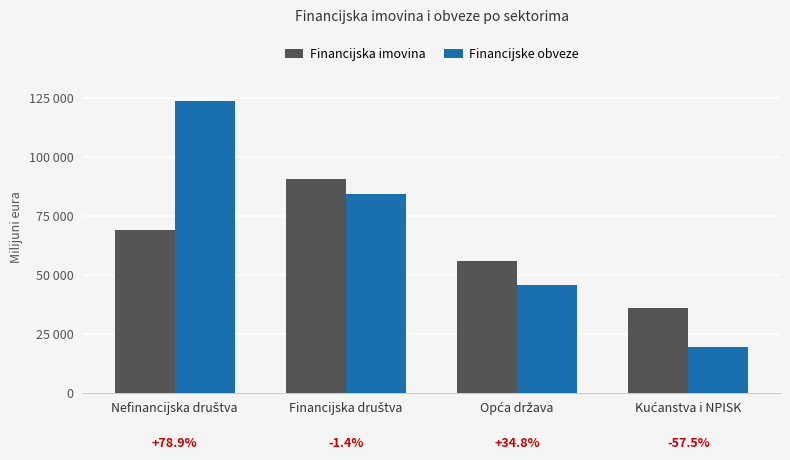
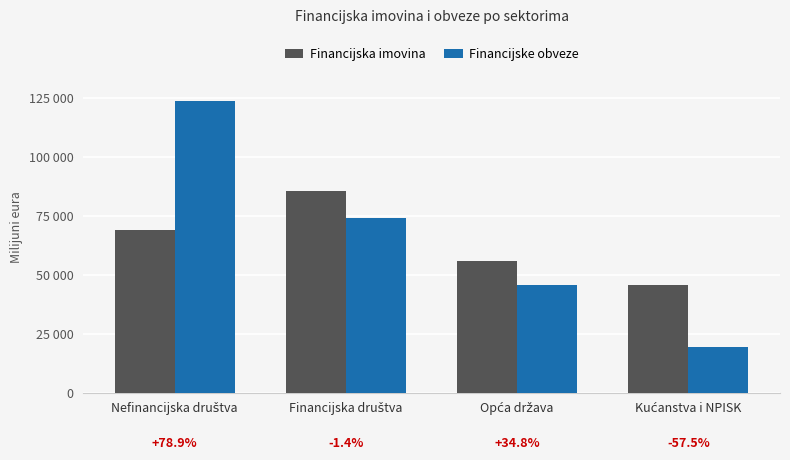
  {
    "Financijska imovina": {
      "Nefinancijska društva": 69000,
-     "Financijska društva": 91000,
+     "Financijska društva": 86000,
      "Opća država": 56000,
-     "Kućanstva i NPISK": 36000
+     "Kućanstva i NPISK": 46000
    },
    "Financijske obveze": {
      "Nefinancijska društva": 124000,
-     "Financijska društva": 84000,
+     "Financijska društva": 74000,
      "Opća država": 46000,
      "Kućanstva i NPISK": 19000
    }
  }
